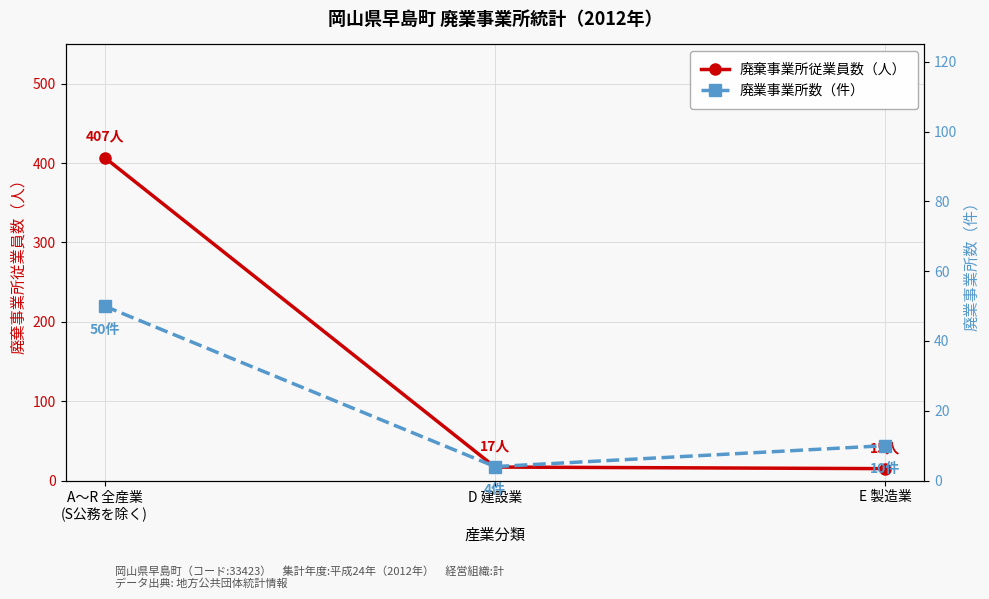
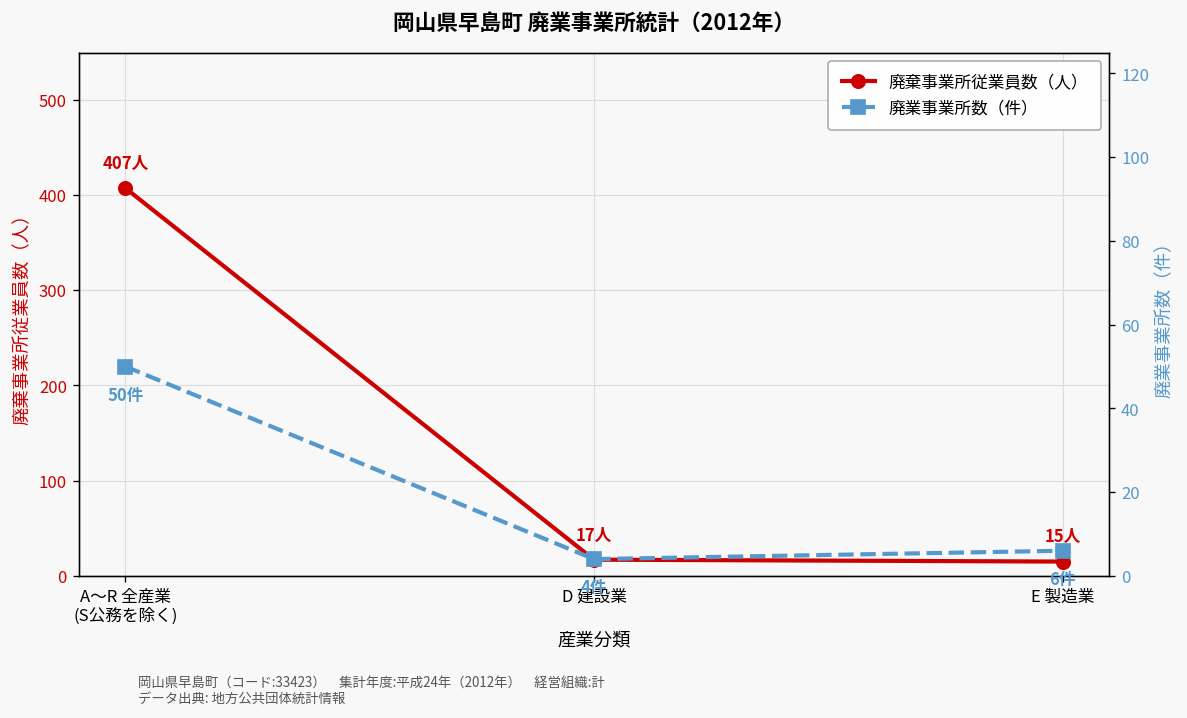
  {
    "廃棄事業所従業員数（人）": {
      "A～R 全産業 (S公務を除く)": "407人",
      "D 建設業": "17人"
    },
    "廃業事業所数（件）": {
      "A～R 全産業 (S公務を除く)": "50件",
      "D 建設業": "4件",
-     "E 製造業": "10件"
+     "E 製造業": "6件"
    }
  }
